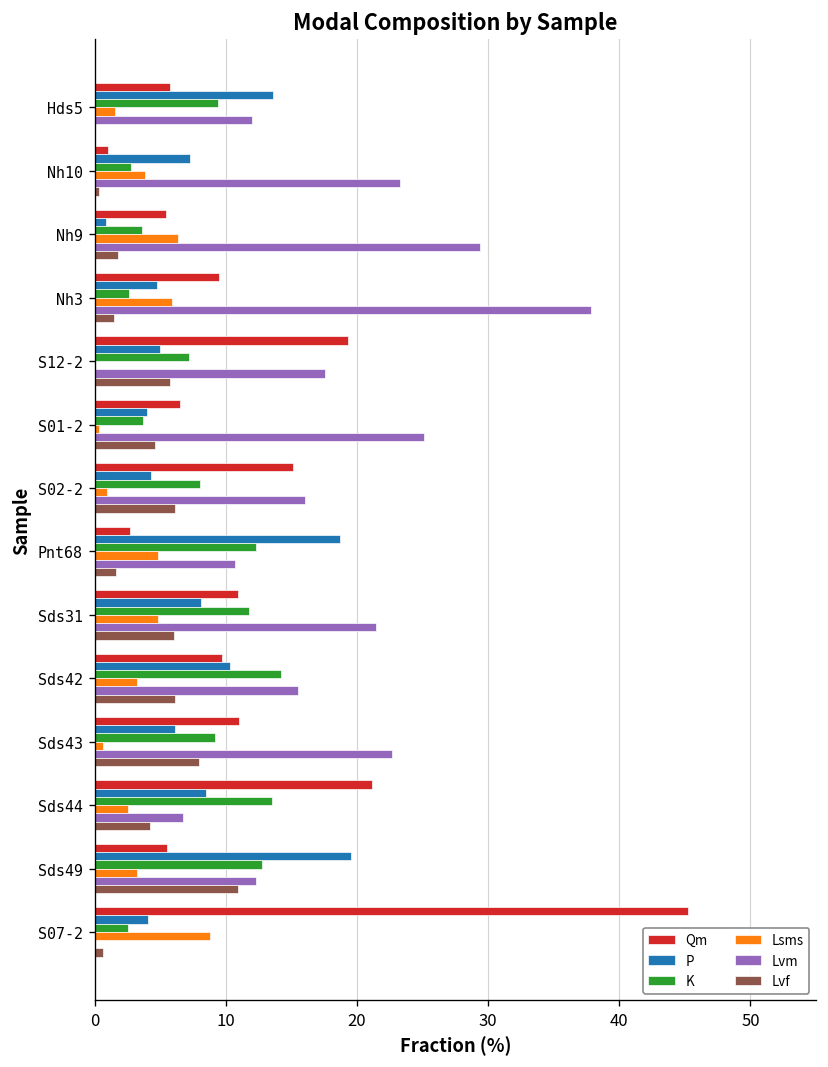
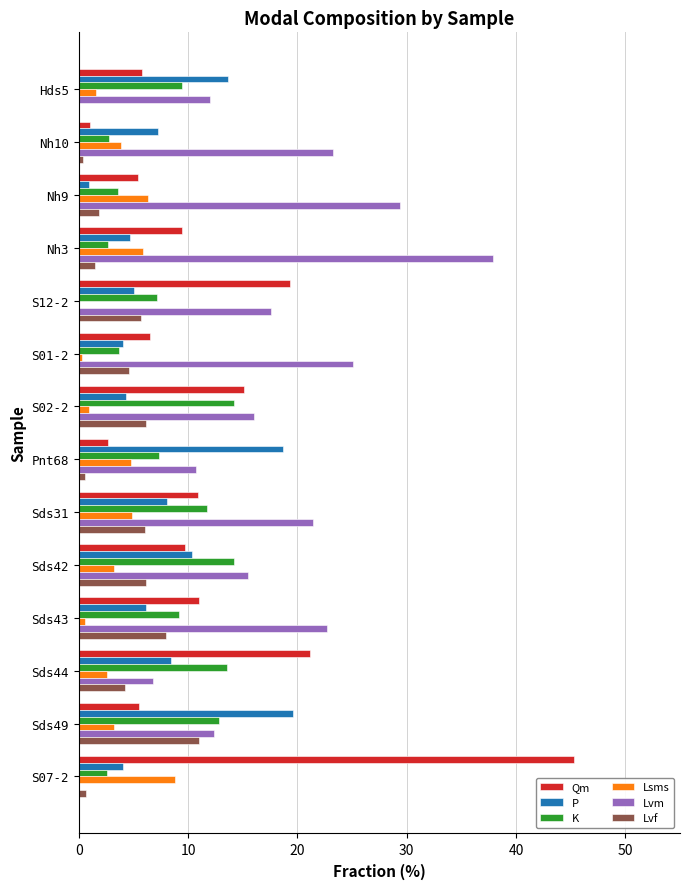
  {
    "Qm": {
      "Hds5": 5.8,
      "Nh10": 1.0,
      "Nh9": 5.4,
      "Nh3": 9.5,
      "S12-2": 19.4,
      "S01-2": 6.5,
      "S02-2": 15.1,
      "Pnt68": 2.7,
      "Sds31": 10.9,
      "Sds42": 9.7,
      "Sds43": 11.0,
      "Sds44": 21.2,
      "Sds49": 5.5,
      "S07-2": 45.3
    },
    "P": {
      "Hds5": 13.6,
      "Nh10": 7.3,
      "Nh9": 0.9,
      "Nh3": 4.7,
      "S12-2": 5.0,
      "S01-2": 4.0,
      "S02-2": 4.3,
      "Pnt68": 18.7,
      "Sds31": 8.1,
      "Sds42": 10.3,
      "Sds43": 6.1,
      "Sds44": 8.5,
      "Sds49": 19.6,
      "S07-2": 4.1
    },
    "K": {
      "Hds5": 9.4,
      "Nh10": 2.8,
      "Nh9": 3.6,
      "Nh3": 2.7,
      "S12-2": 7.2,
      "S01-2": 3.7,
-     "S02-2": 8.0,
-     "Pnt68": 12.3,
+     "S02-2": 14.2,
+     "Pnt68": 7.3,
      "Sds31": 11.7,
      "Sds42": 14.2,
      "Sds43": 9.2,
      "Sds44": 13.6,
      "Sds49": 12.8,
      "S07-2": 2.6
    },
    "Lsms": {
      "Hds5": 1.6,
      "Nh10": 3.8,
      "Nh9": 6.3,
      "Nh3": 5.9,
      "S12-2": 0.0,
      "S01-2": 0.3,
      "S02-2": 0.9,
      "Pnt68": 4.8,
      "Sds31": 4.9,
      "Sds42": 3.2,
      "Sds43": 0.6,
      "Sds44": 2.5,
      "Sds49": 3.2,
      "S07-2": 8.8
    },
    "Lvm": {
      "Hds5": 12.0,
      "Nh10": 23.3,
      "Nh9": 29.4,
      "Nh3": 37.9,
      "S12-2": 17.6,
      "S01-2": 25.1,
      "S02-2": 16.1,
      "Pnt68": 10.7,
      "Sds31": 21.5,
      "Sds42": 15.5,
      "Sds43": 22.7,
      "Sds44": 6.8,
      "Sds49": 12.3,
      "S07-2": 0.0
    },
    "Lvf": {
      "Hds5": 0.0,
      "Nh10": 0.4,
      "Nh9": 1.8,
      "Nh3": 1.5,
      "S12-2": 5.7,
      "S01-2": 4.6,
      "S02-2": 6.2,
-     "Pnt68": 1.6,
+     "Pnt68": 0.6,
      "Sds31": 6.1,
      "Sds42": 6.1,
      "Sds43": 8.0,
      "Sds44": 4.2,
      "Sds49": 11.0,
      "S07-2": 0.7
    }
  }
